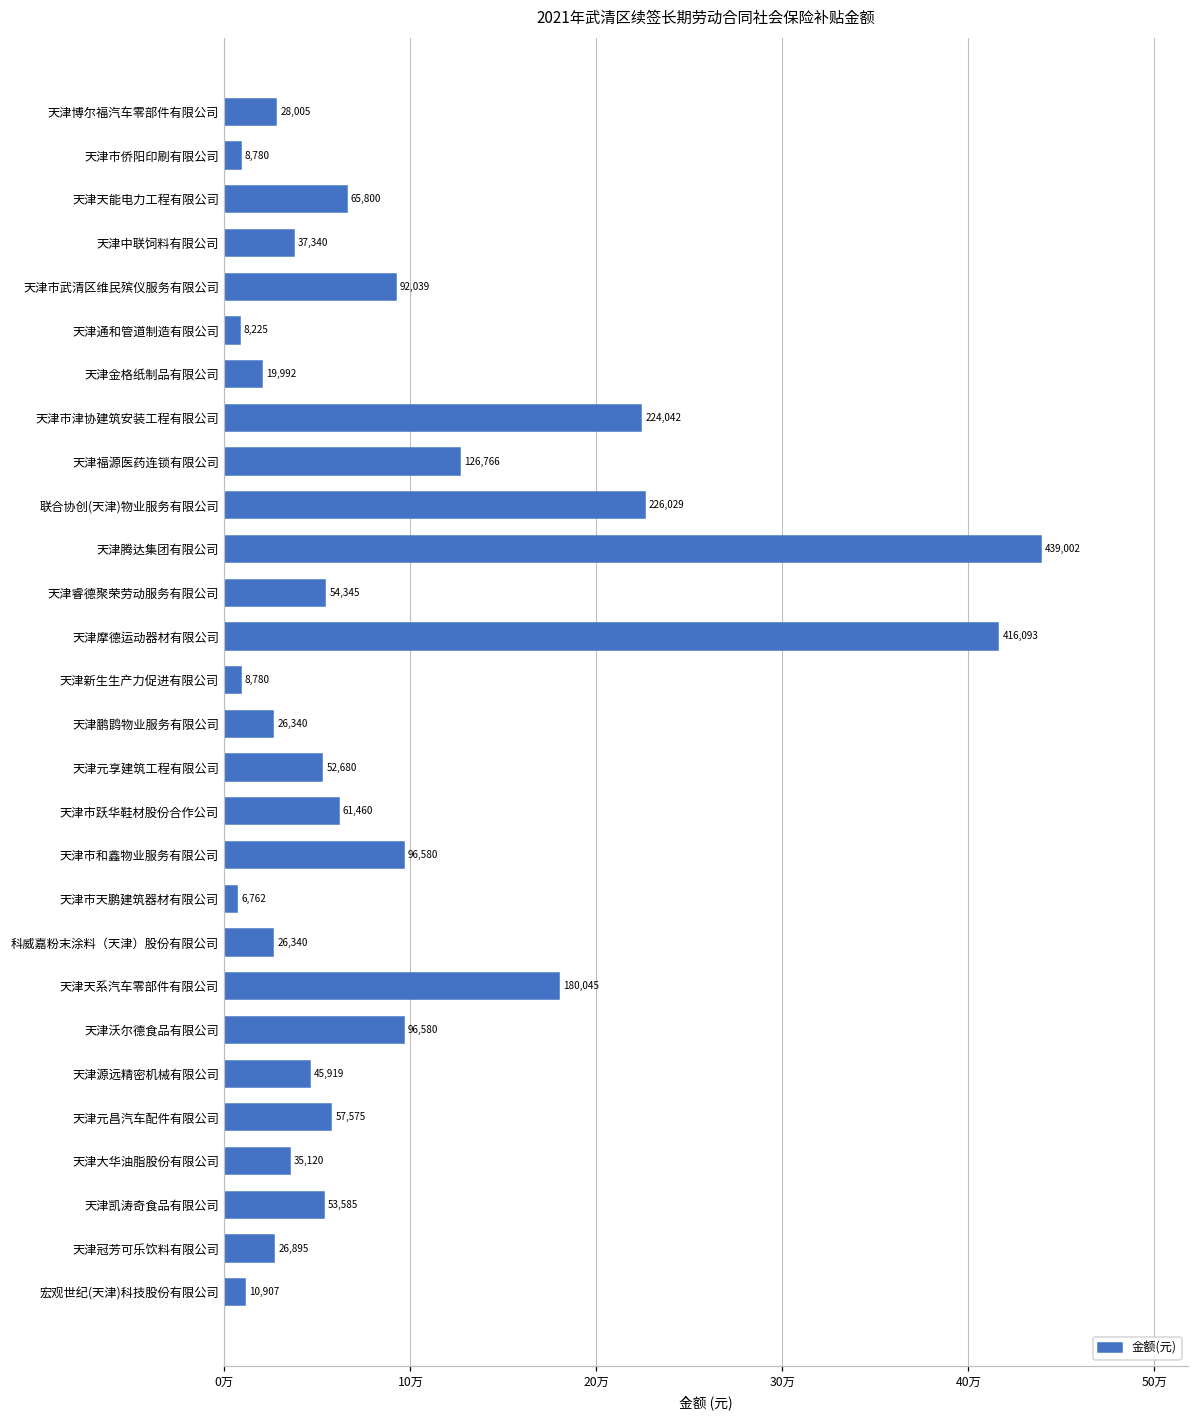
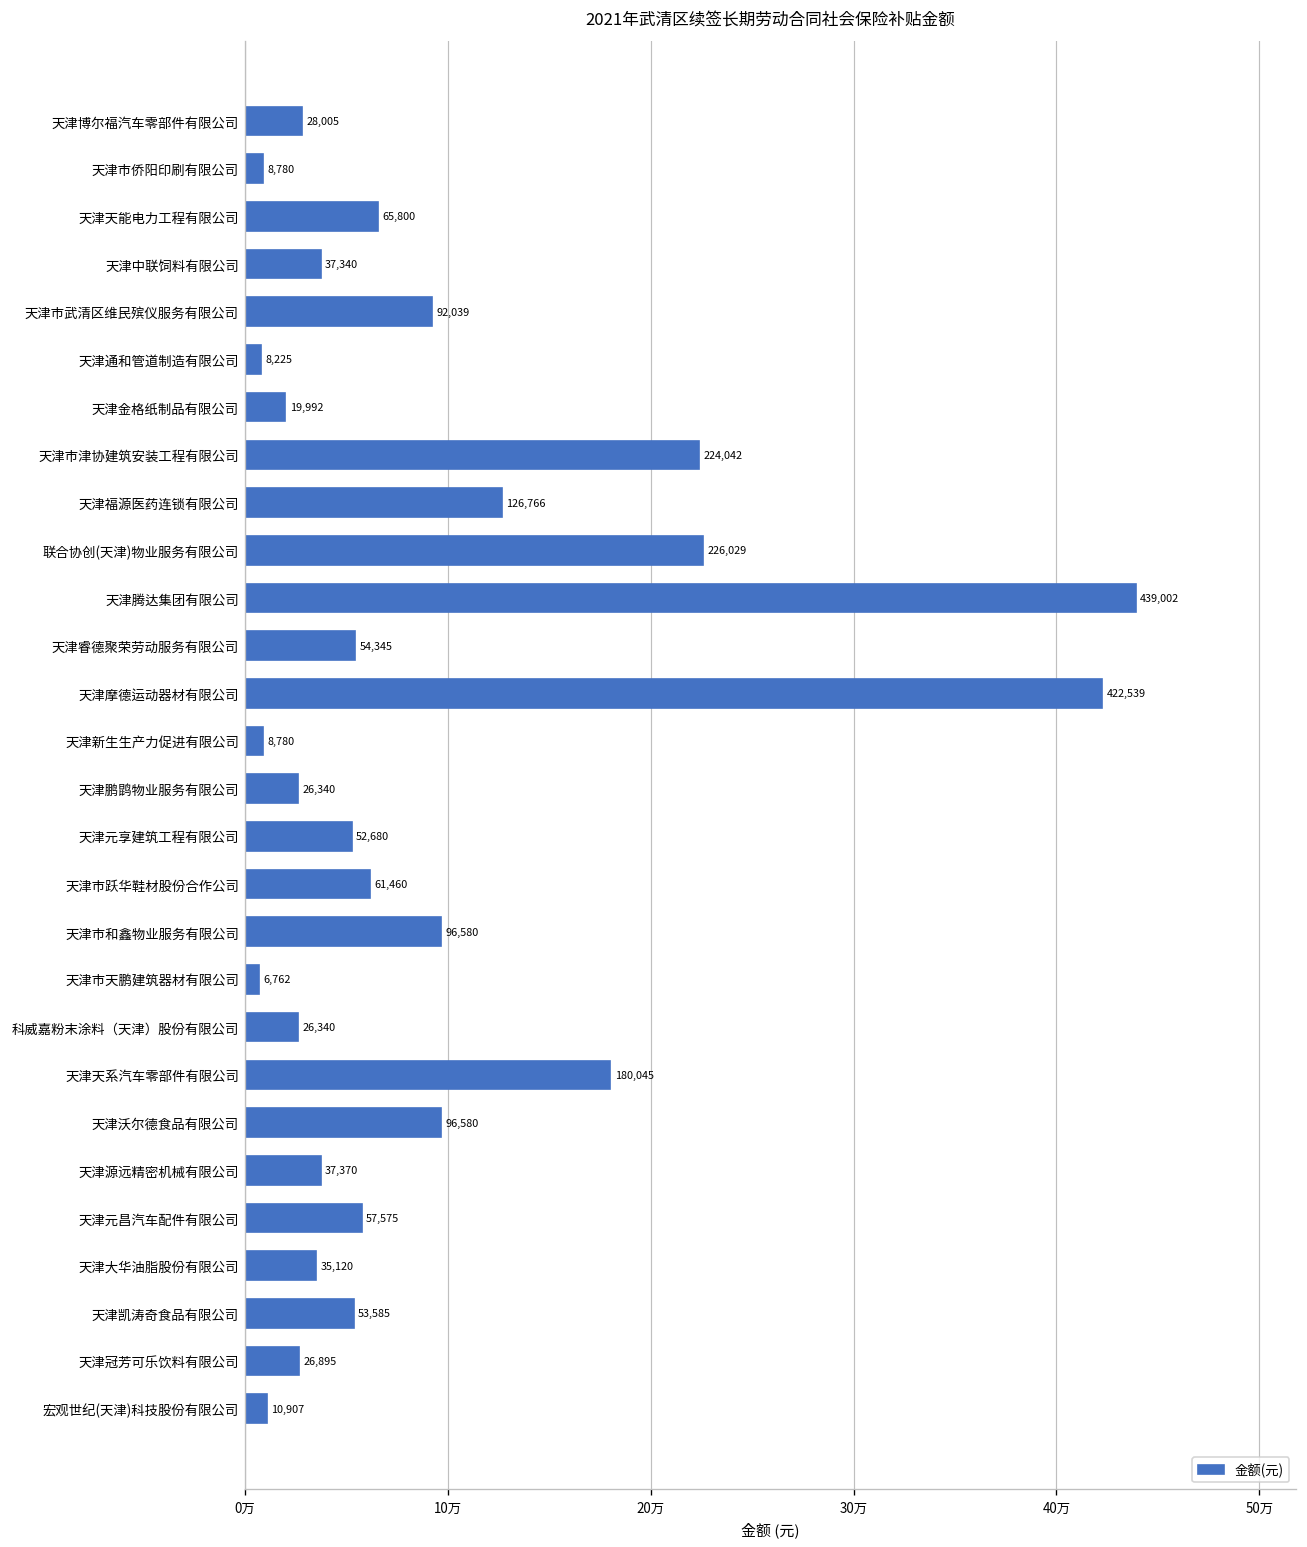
  {
    "天津博尔福汽车零部件有限公司": "28,005",
    "天津市侨阳印刷有限公司": "8,780",
    "天津天能电力工程有限公司": "65,800",
    "天津中联饲料有限公司": "37,340",
    "天津市武清区维民殡仪服务有限公司": "92,039",
    "天津通和管道制造有限公司": "8,225",
    "天津金格纸制品有限公司": "19,992",
    "天津市津协建筑安装工程有限公司": "224,042",
    "天津福源医药连锁有限公司": "126,766",
    "联合协创(天津)物业服务有限公司": "226,029",
    "天津腾达集团有限公司": "439,002",
    "天津睿德聚荣劳动服务有限公司": "54,345",
-   "天津摩德运动器材有限公司": "416,093",
+   "天津摩德运动器材有限公司": "422,539",
    "天津新生生产力促进有限公司": "8,780",
    "天津鹏鹍物业服务有限公司": "26,340",
    "天津元享建筑工程有限公司": "52,680",
    "天津市跃华鞋材股份合作公司": "61,460",
    "天津市和鑫物业服务有限公司": "96,580",
    "天津市天鹏建筑器材有限公司": "6,762",
    "科威嘉粉末涂料（天津）股份有限公司": "26,340",
    "天津天系汽车零部件有限公司": "180,045",
    "天津沃尔德食品有限公司": "96,580",
-   "天津源远精密机械有限公司": "45,919",
+   "天津源远精密机械有限公司": "37,370",
    "天津元昌汽车配件有限公司": "57,575",
    "天津大华油脂股份有限公司": "35,120",
    "天津凯涛奇食品有限公司": "53,585",
    "天津冠芳可乐饮料有限公司": "26,895",
    "宏观世纪(天津)科技股份有限公司": "10,907"
  }
